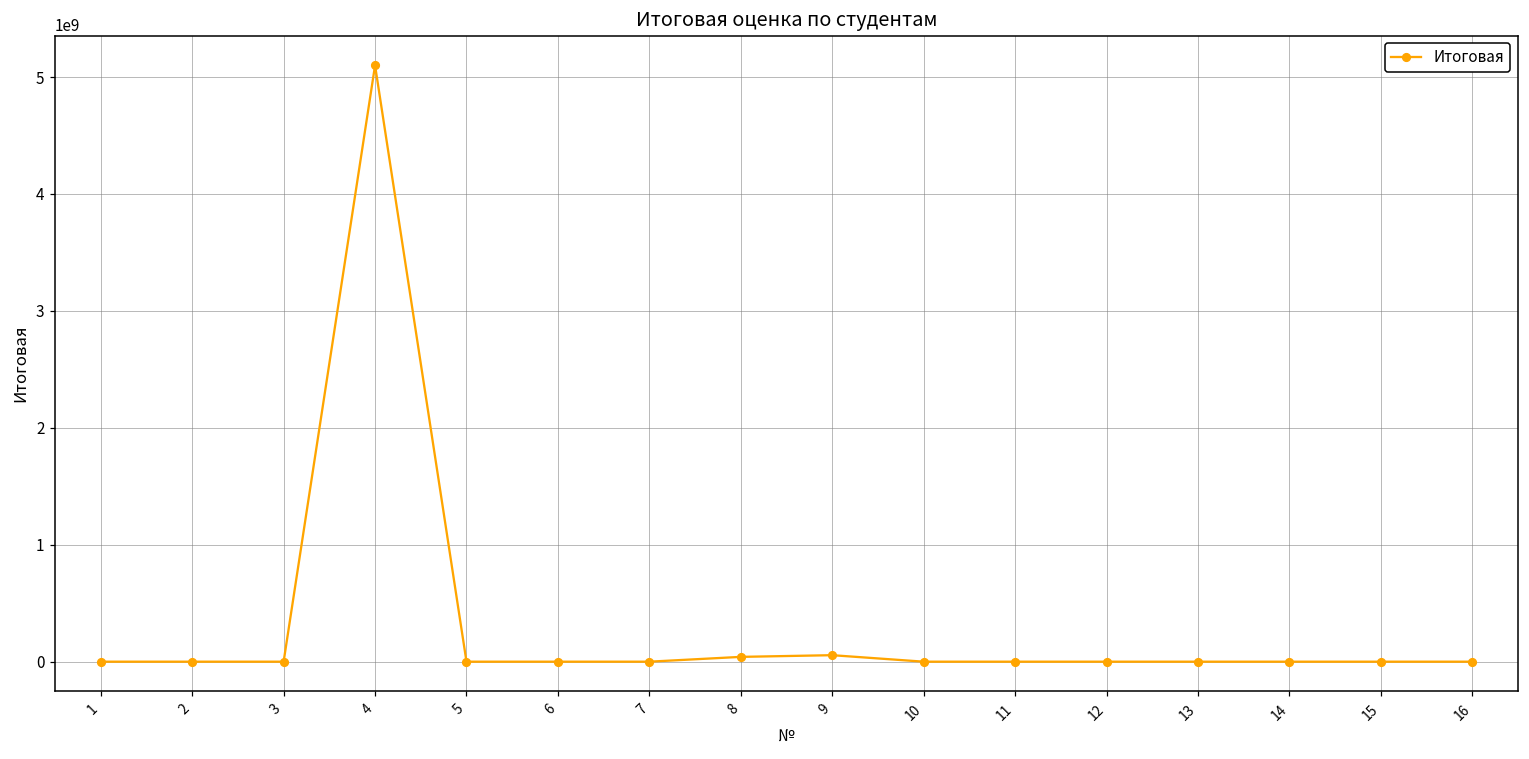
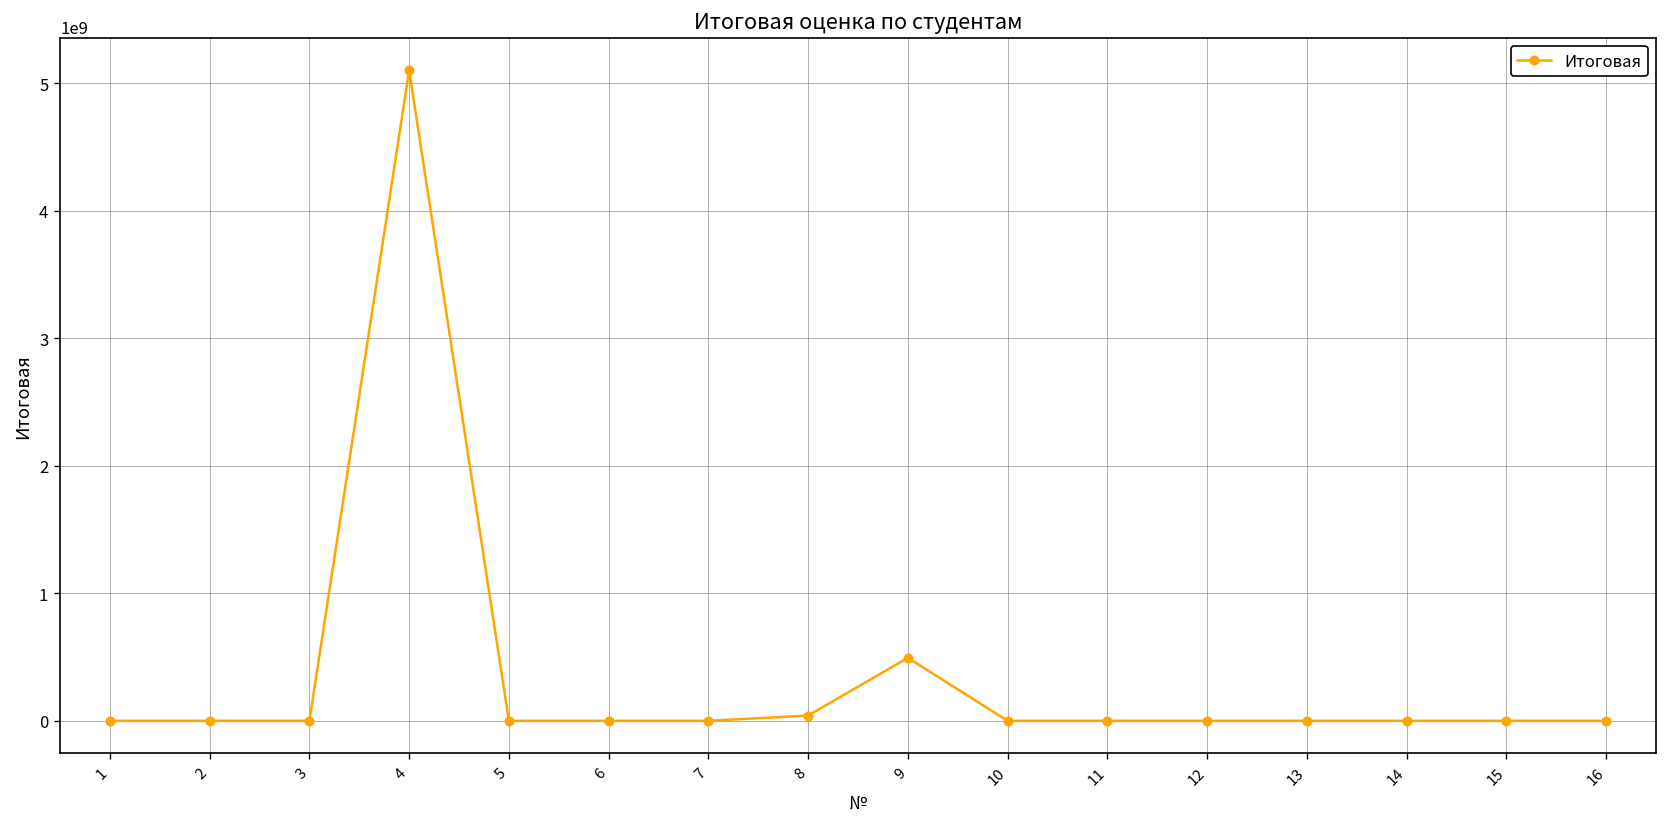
  {
    "1": 0,
    "2": 0,
    "3": 0,
    "4": 5100000000,
    "5": 0,
    "6": 0,
    "7": 0,
    "8": 40000000,
-   "9": 60000000,
+   "9": 490000000,
    "10": 0,
    "11": 0,
    "12": 0,
    "13": 0,
    "14": 0,
    "15": 0,
    "16": 0
  }
